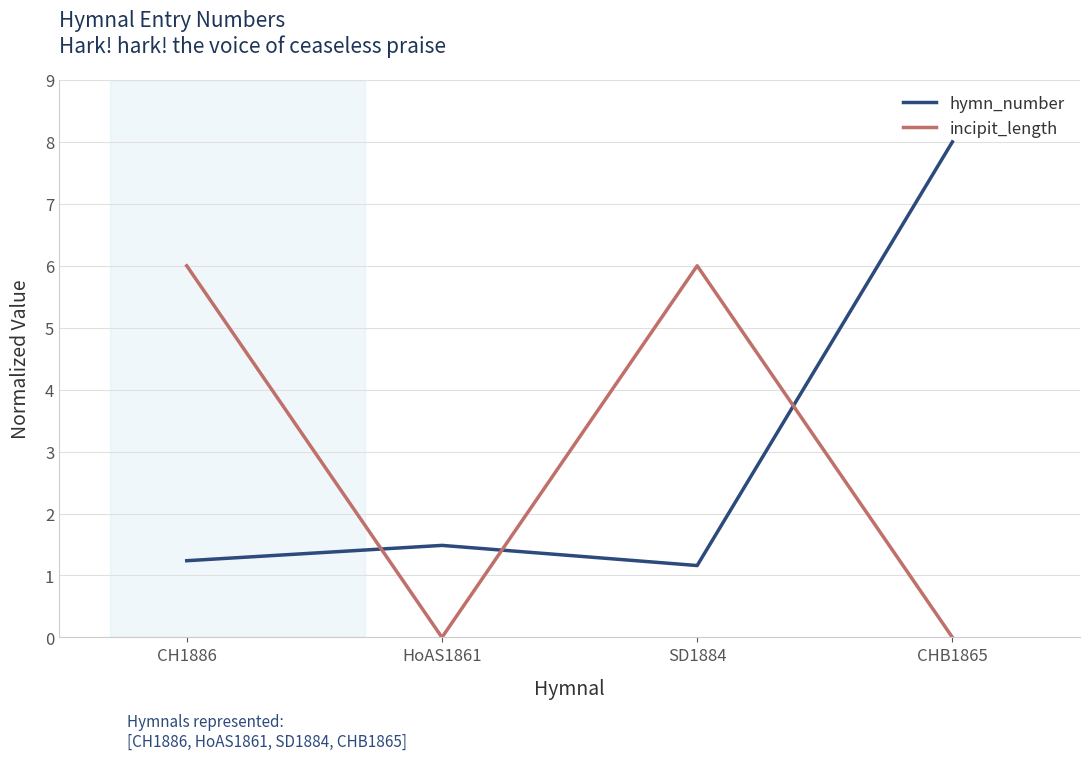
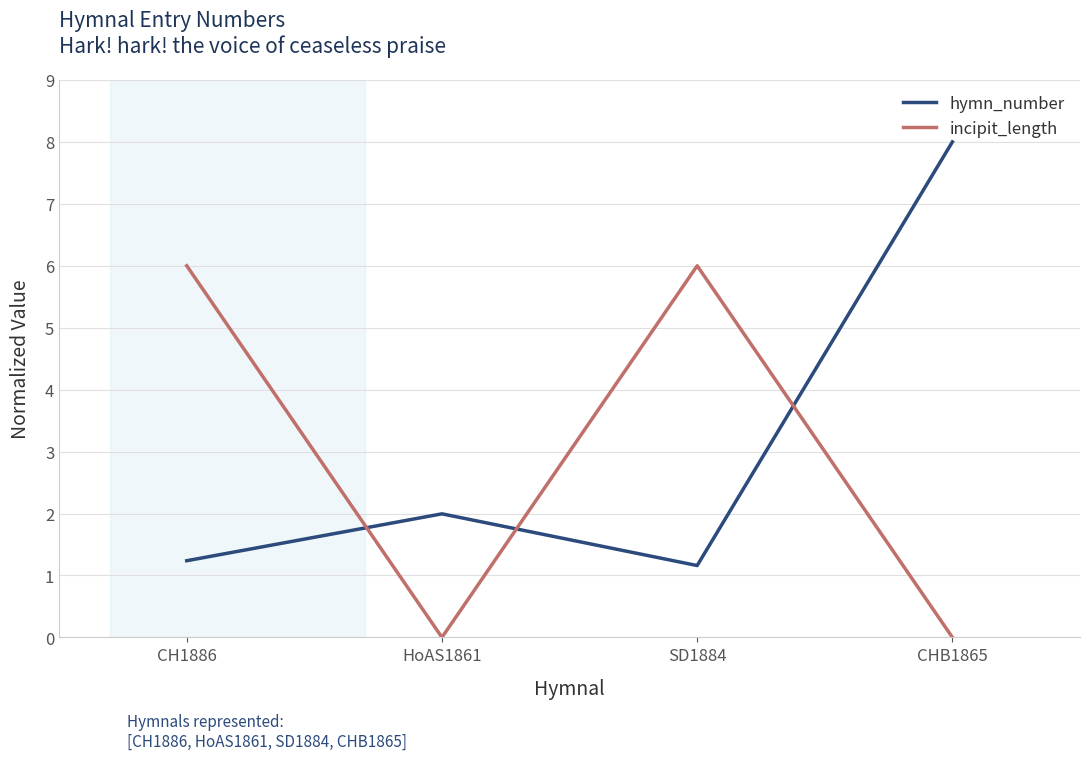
  {
    "hymn_number": {
      "CH1886": 1.2,
-     "HoAS1861": 1.5,
+     "HoAS1861": 2.0,
      "SD1884": 1.2,
      "CHB1865": 8.0
    },
    "incipit_length": {
      "CH1886": 6.0,
      "HoAS1861": 0.0,
      "SD1884": 6.0,
      "CHB1865": 0.0
    }
  }
